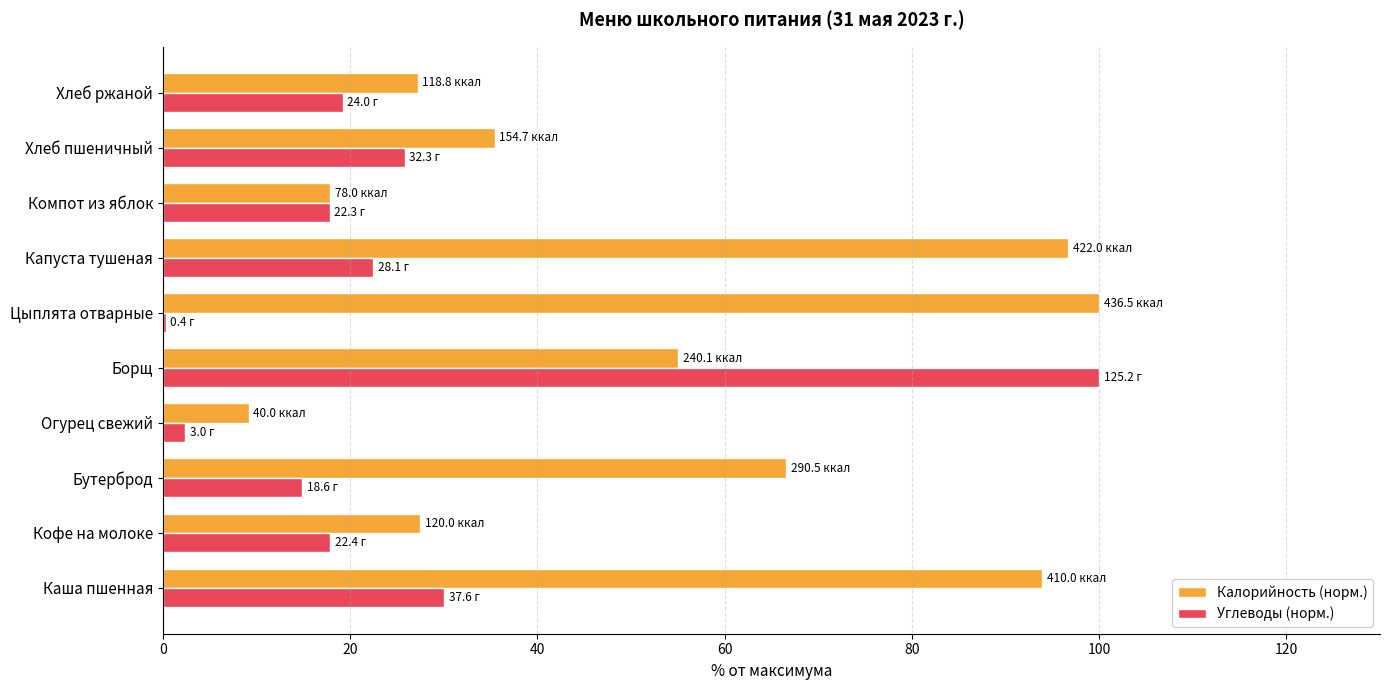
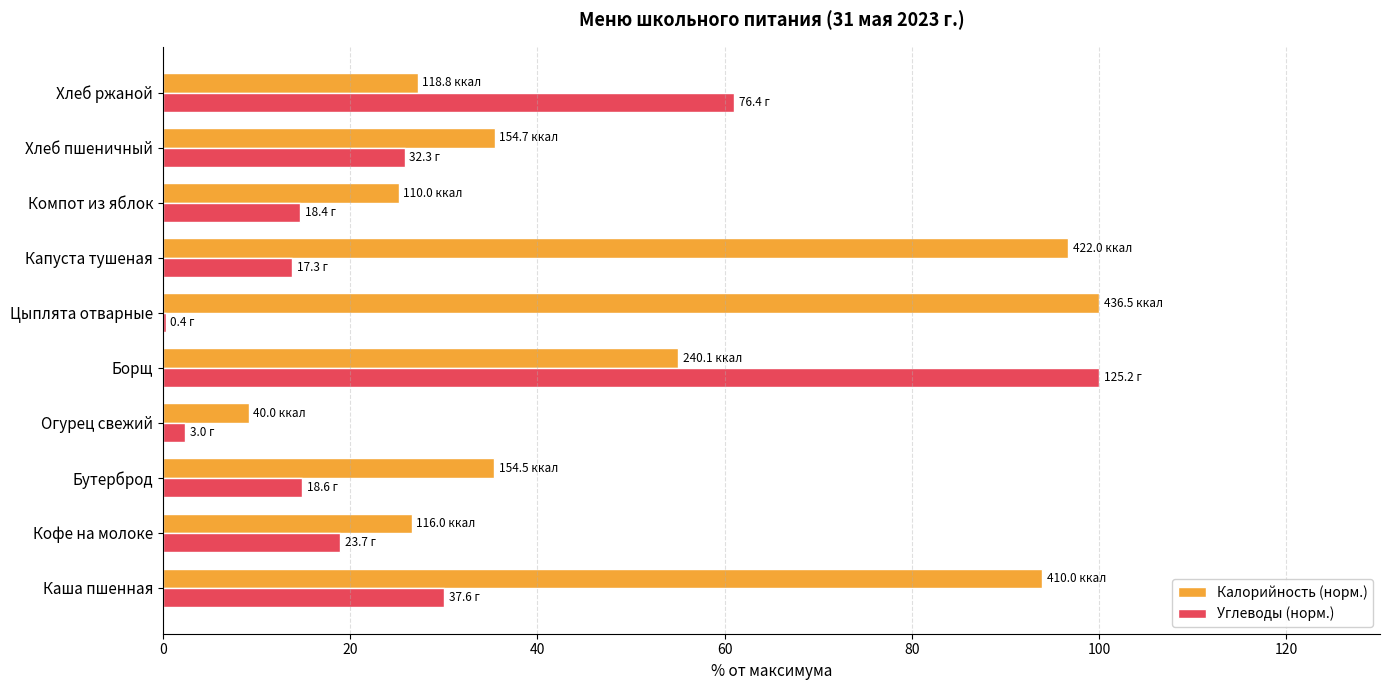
  {
    "Калорийность (норм.)": {
-     "Компот из яблок": 78.0,
-     "Бутерброд": 290.5,
-     "Кофе на молоке": 120.0
+     "Компот из яблок": 110.0,
+     "Бутерброд": 154.5,
+     "Кофе на молоке": 116.0
    },
    "Углеводы (норм.)": {
-     "Хлеб ржаной": 24.0,
-     "Компот из яблок": 22.3,
-     "Капуста тушеная": 28.1,
-     "Кофе на молоке": 22.4
+     "Хлеб ржаной": 76.4,
+     "Компот из яблок": 18.4,
+     "Капуста тушеная": 17.3,
+     "Кофе на молоке": 23.7
    }
  }
